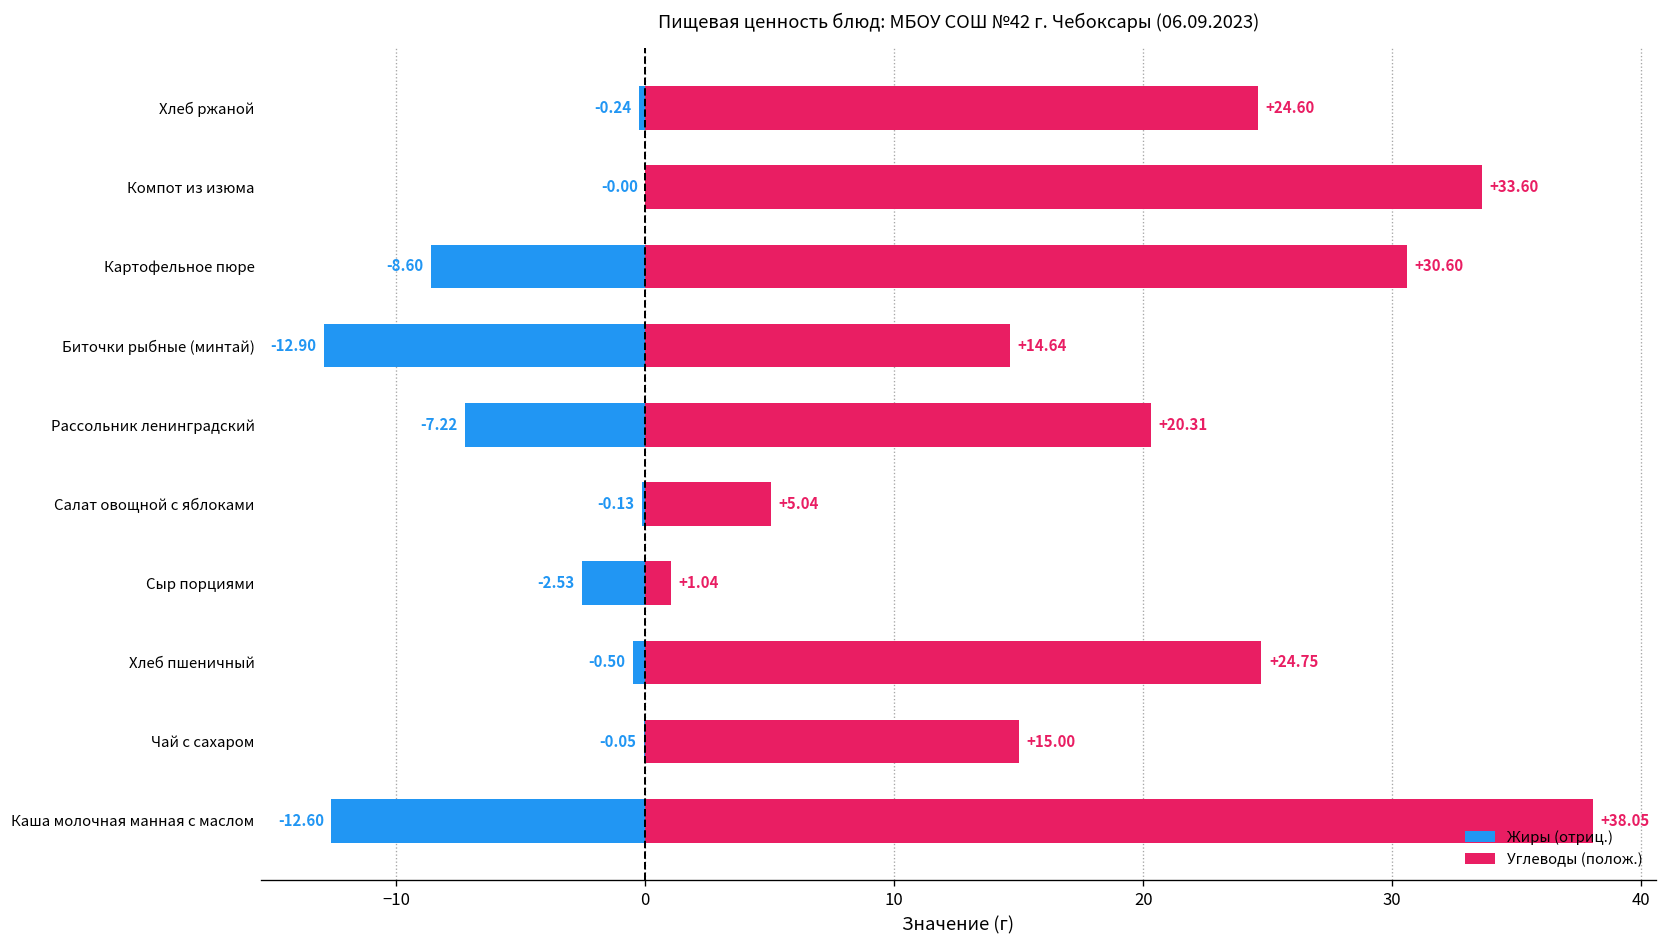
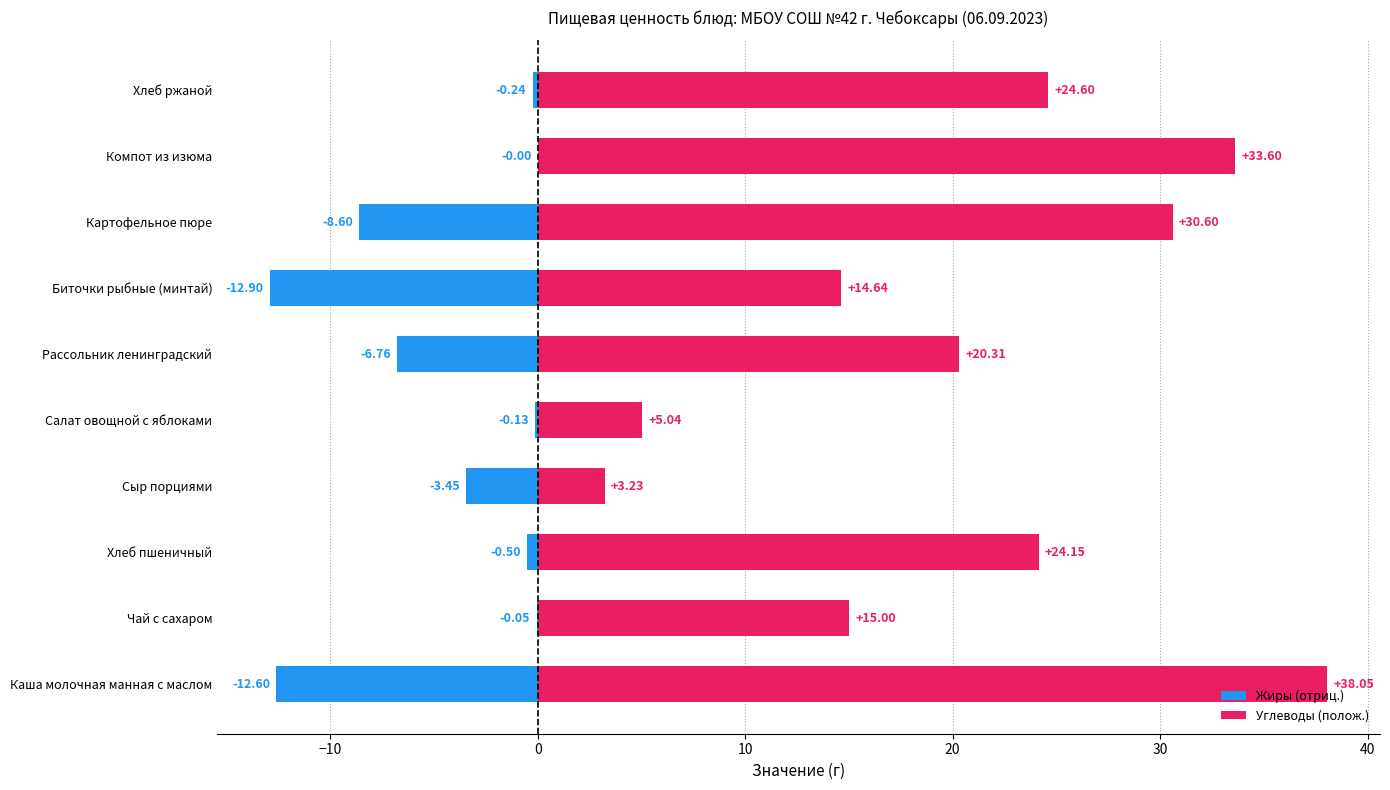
  {
    "Жиры (отриц.)": {
      "Хлеб ржаной": "-0.24",
      "Компот из изюма": "-0.00",
      "Картофельное пюре": "-8.60",
      "Биточки рыбные (минтай)": "-12.90",
-     "Рассольник ленинградский": "-7.22",
+     "Рассольник ленинградский": "-6.76",
      "Салат овощной с яблоками": "-0.13",
-     "Сыр порциями": "-2.53",
+     "Сыр порциями": "-3.45",
      "Хлеб пшеничный": "-0.50",
      "Чай с сахаром": "-0.05",
      "Каша молочная манная с маслом": "-12.60"
    },
    "Углеводы (полож.)": {
      "Хлеб ржаной": "+24.60",
      "Компот из изюма": "+33.60",
      "Картофельное пюре": "+30.60",
      "Биточки рыбные (минтай)": "+14.64",
      "Рассольник ленинградский": "+20.31",
      "Салат овощной с яблоками": "+5.04",
-     "Сыр порциями": "+1.04",
-     "Хлеб пшеничный": "+24.75",
+     "Сыр порциями": "+3.23",
+     "Хлеб пшеничный": "+24.15",
      "Чай с сахаром": "+15.00",
      "Каша молочная манная с маслом": "+38.05"
    }
  }
